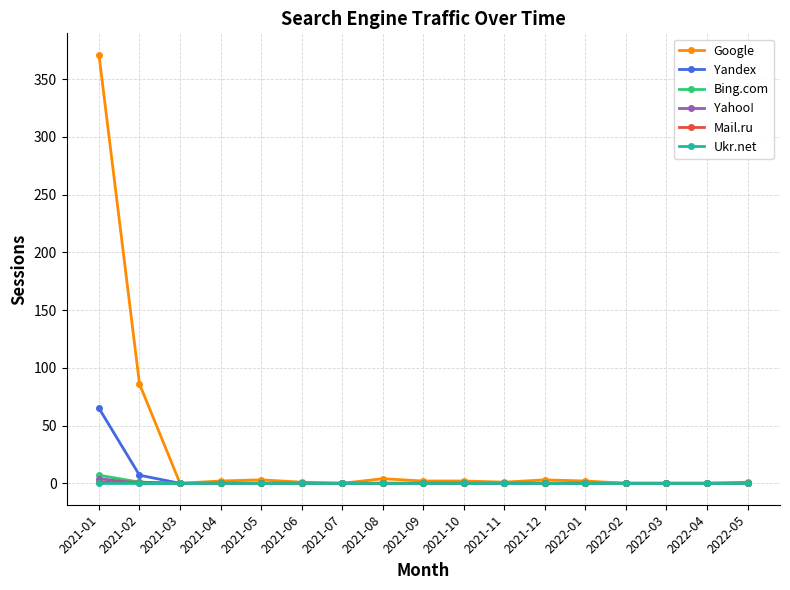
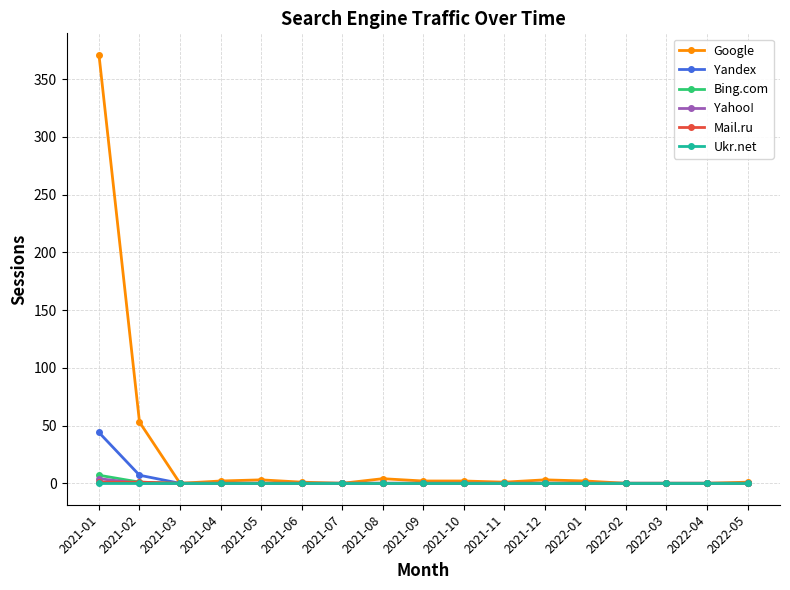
  {
    "Google": {
      "2021-01": 371,
-     "2021-02": 86,
+     "2021-02": 53,
      "2021-05": 3,
      "2021-08": 4,
      "2021-12": 3
    },
    "Yandex": {
-     "2021-01": 65,
+     "2021-01": 44,
      "2021-02": 7
    },
    "Yahoo!": {
      "2021-01": 4
    }
  }
